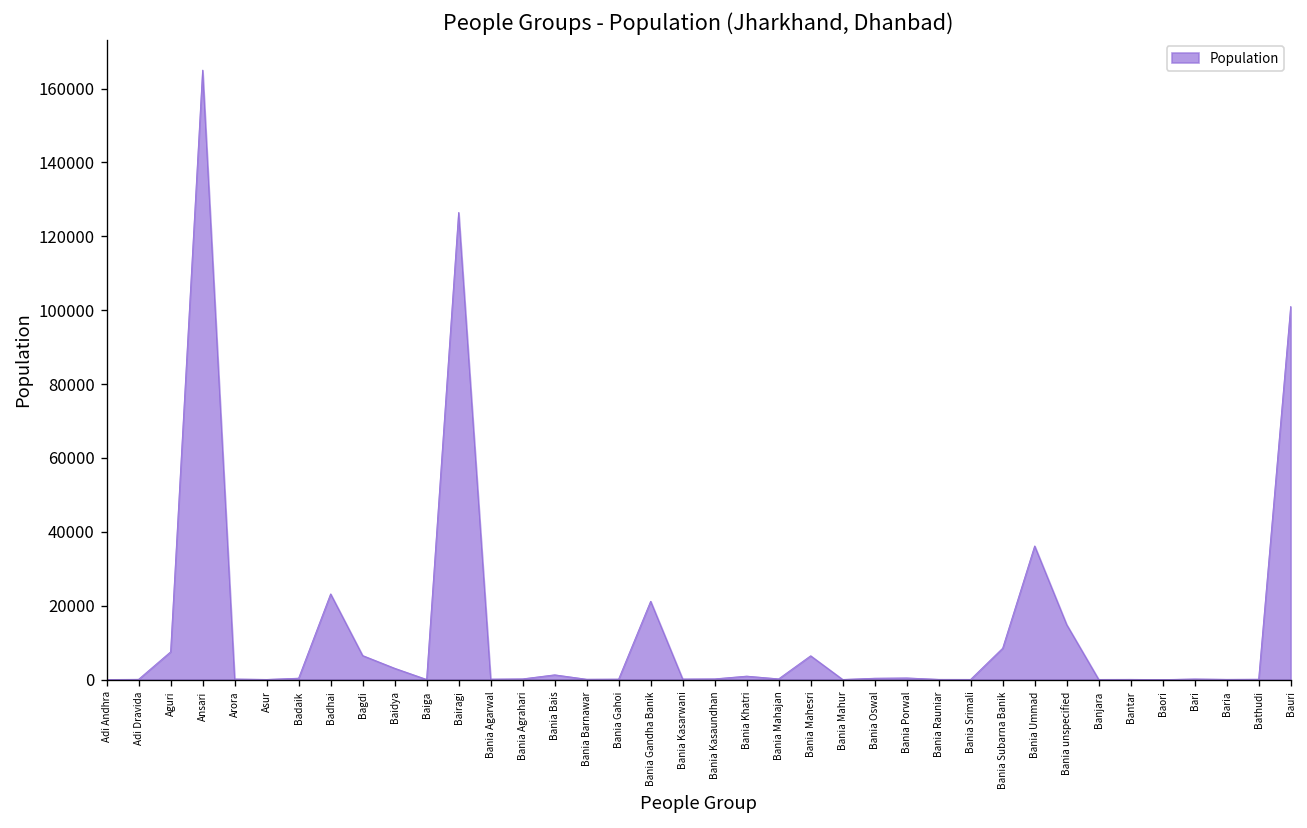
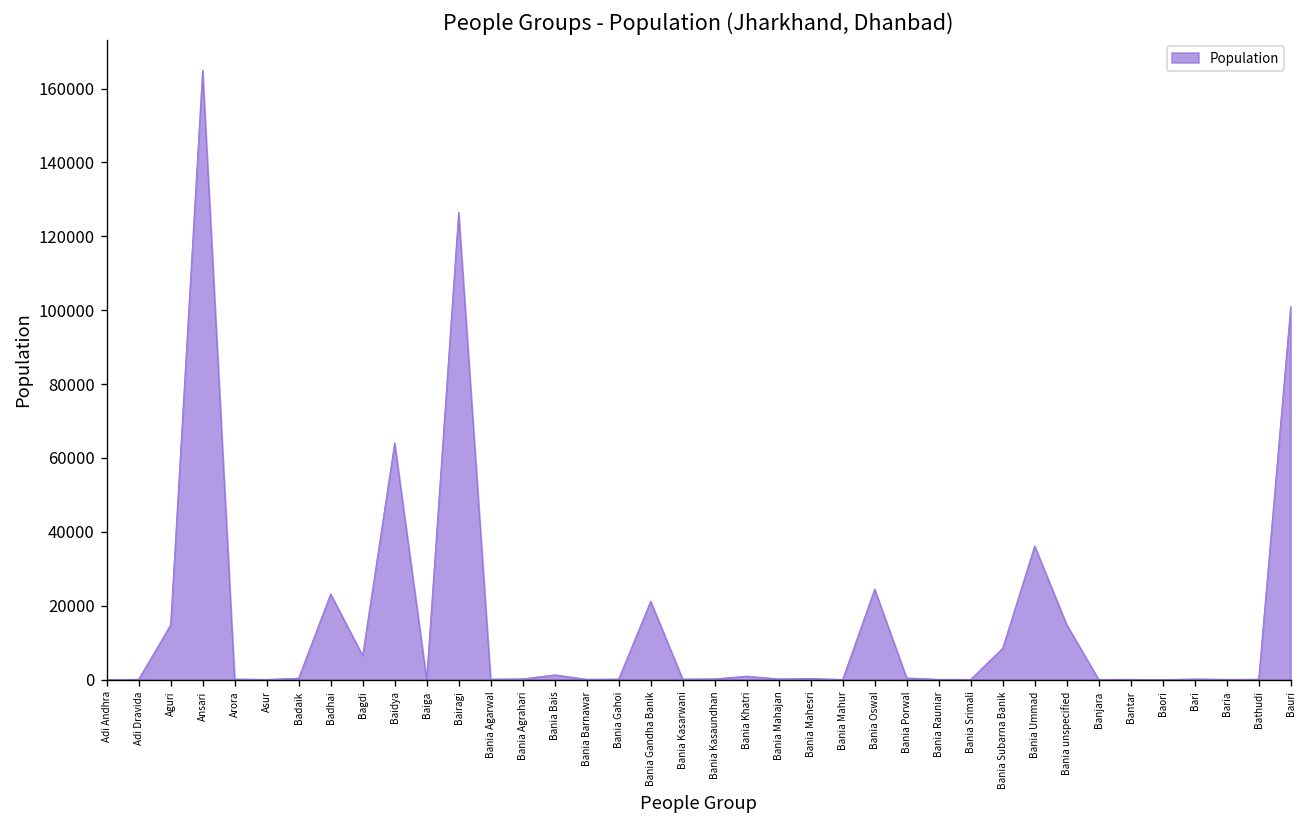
  {
    "Adi Andhra": 0,
    "Adi Dravida": 0,
-   "Aguri": 8000,
+   "Aguri": 15000,
    "Ansari": 165000,
    "Arora": 0,
    "Asur": 0,
    "Badaik": 0,
    "Badhai": 23000,
    "Bagdi": 7000,
-   "Baidya": 3000,
+   "Baidya": 64000,
    "Baiga": 0,
    "Bairagi": 126000,
    "Bania Agarwal": 0,
    "Bania Agrahari": 0,
    "Bania Bais": 1000,
    "Bania Barnawar": 0,
    "Bania Gahoi": 0,
    "Bania Gandha Banik": 21000,
    "Bania Kasarwani": 0,
    "Bania Kasaundhan": 0,
    "Bania Khatri": 1000,
    "Bania Mahajan": 0,
-   "Bania Mahesri": 6000,
+   "Bania Mahesri": 0,
    "Bania Mahur": 0,
-   "Bania Oswal": 0,
+   "Bania Oswal": 25000,
    "Bania Porwal": 0,
    "Bania Rauniar": 0,
    "Bania Srimali": 0,
    "Bania Subarna Banik": 9000,
    "Bania Ummad": 36000,
    "Bania unspecified": 15000,
    "Banjara": 0,
    "Bantar": 0,
    "Baori": 0,
    "Bari": 0,
    "Baria": 0,
    "Bathudi": 0,
    "Bauri": 101000
  }
